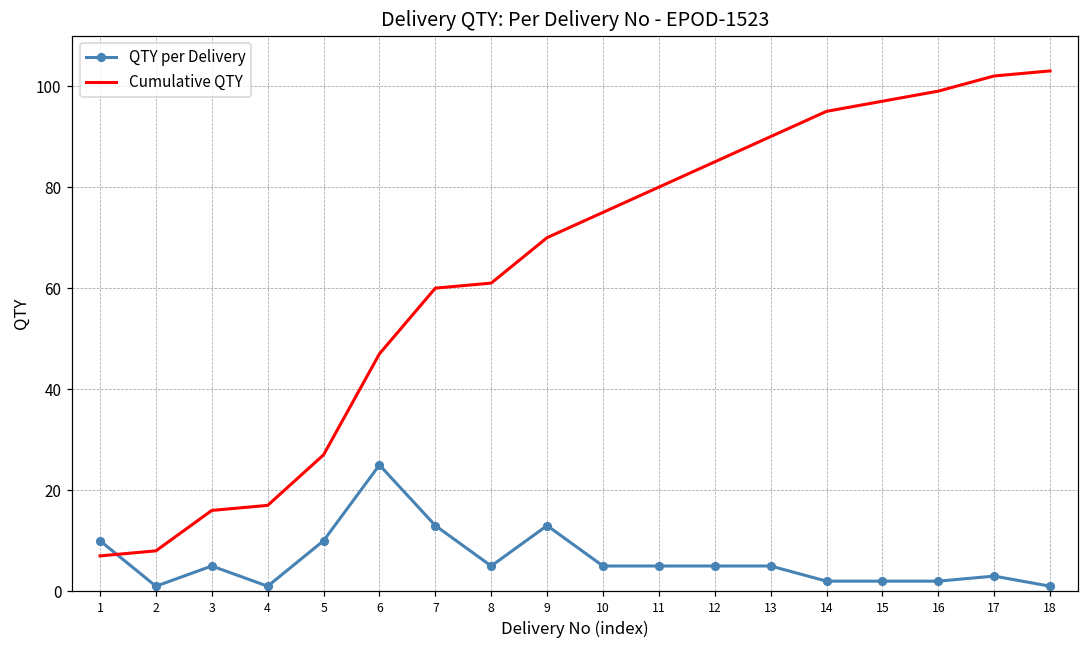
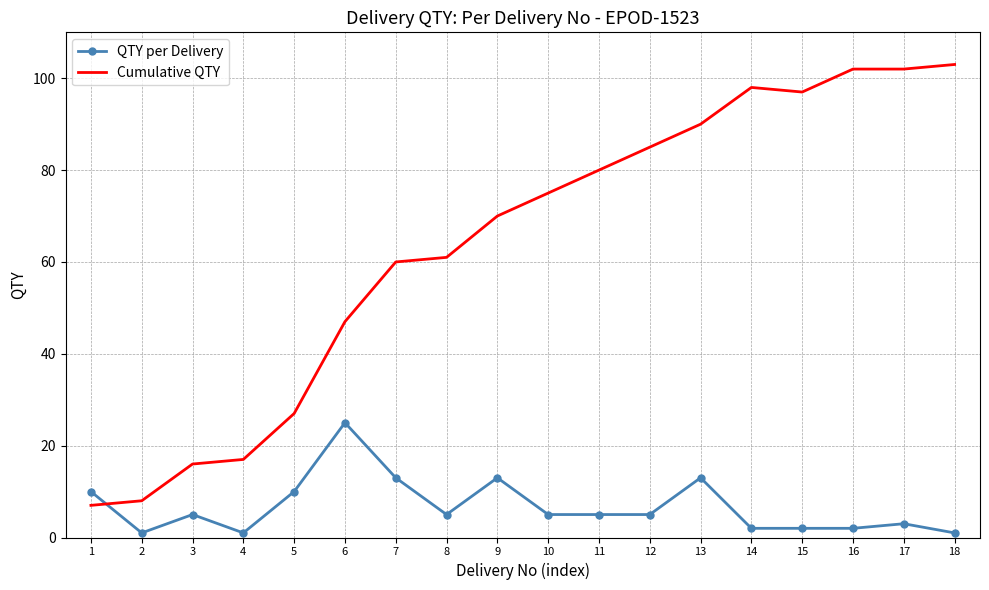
  {
    "QTY per Delivery": {
      "1": 10,
      "2": 1,
      "3": 5,
      "4": 1,
      "5": 10,
      "6": 25,
      "7": 13,
      "8": 5,
      "9": 13,
      "10": 5,
      "11": 5,
      "12": 5,
-     "13": 5,
+     "13": 13,
      "14": 2,
      "15": 2,
      "16": 2,
      "17": 3,
      "18": 1
    },
    "Cumulative QTY": {
      "1": 7,
      "2": 8,
      "3": 16,
      "4": 17,
      "5": 27,
      "6": 47,
      "7": 60,
      "8": 61,
      "9": 70,
      "10": 75,
      "11": 80,
      "12": 85,
      "13": 90,
-     "14": 95,
+     "14": 98,
      "15": 97,
-     "16": 99,
+     "16": 102,
      "17": 102,
      "18": 103
    }
  }
